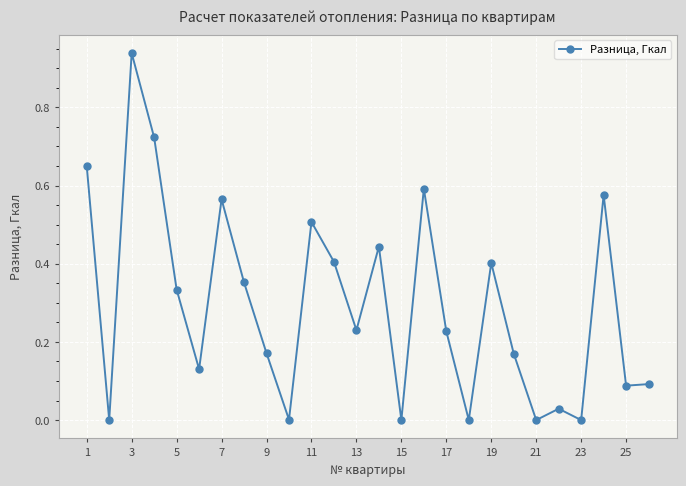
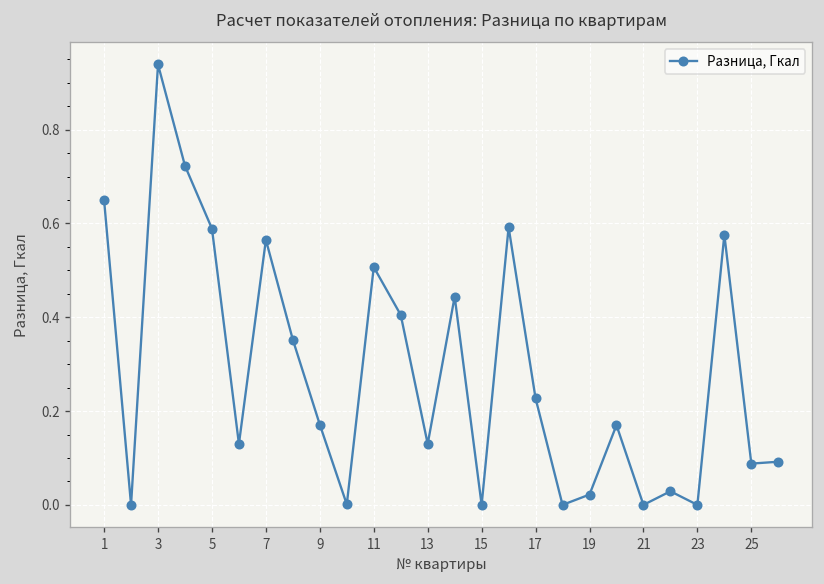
  {
    "1": 0.65,
    "3": 0.94,
-   "5": 0.33,
+   "5": 0.59,
    "7": 0.57,
    "9": 0.17,
    "11": 0.51,
-   "13": 0.23,
+   "13": 0.13,
    "15": 0.00,
    "17": 0.23,
-   "19": 0.40,
+   "19": 0.02,
    "21": 0.00,
    "23": 0.00,
    "25": 0.09
  }
